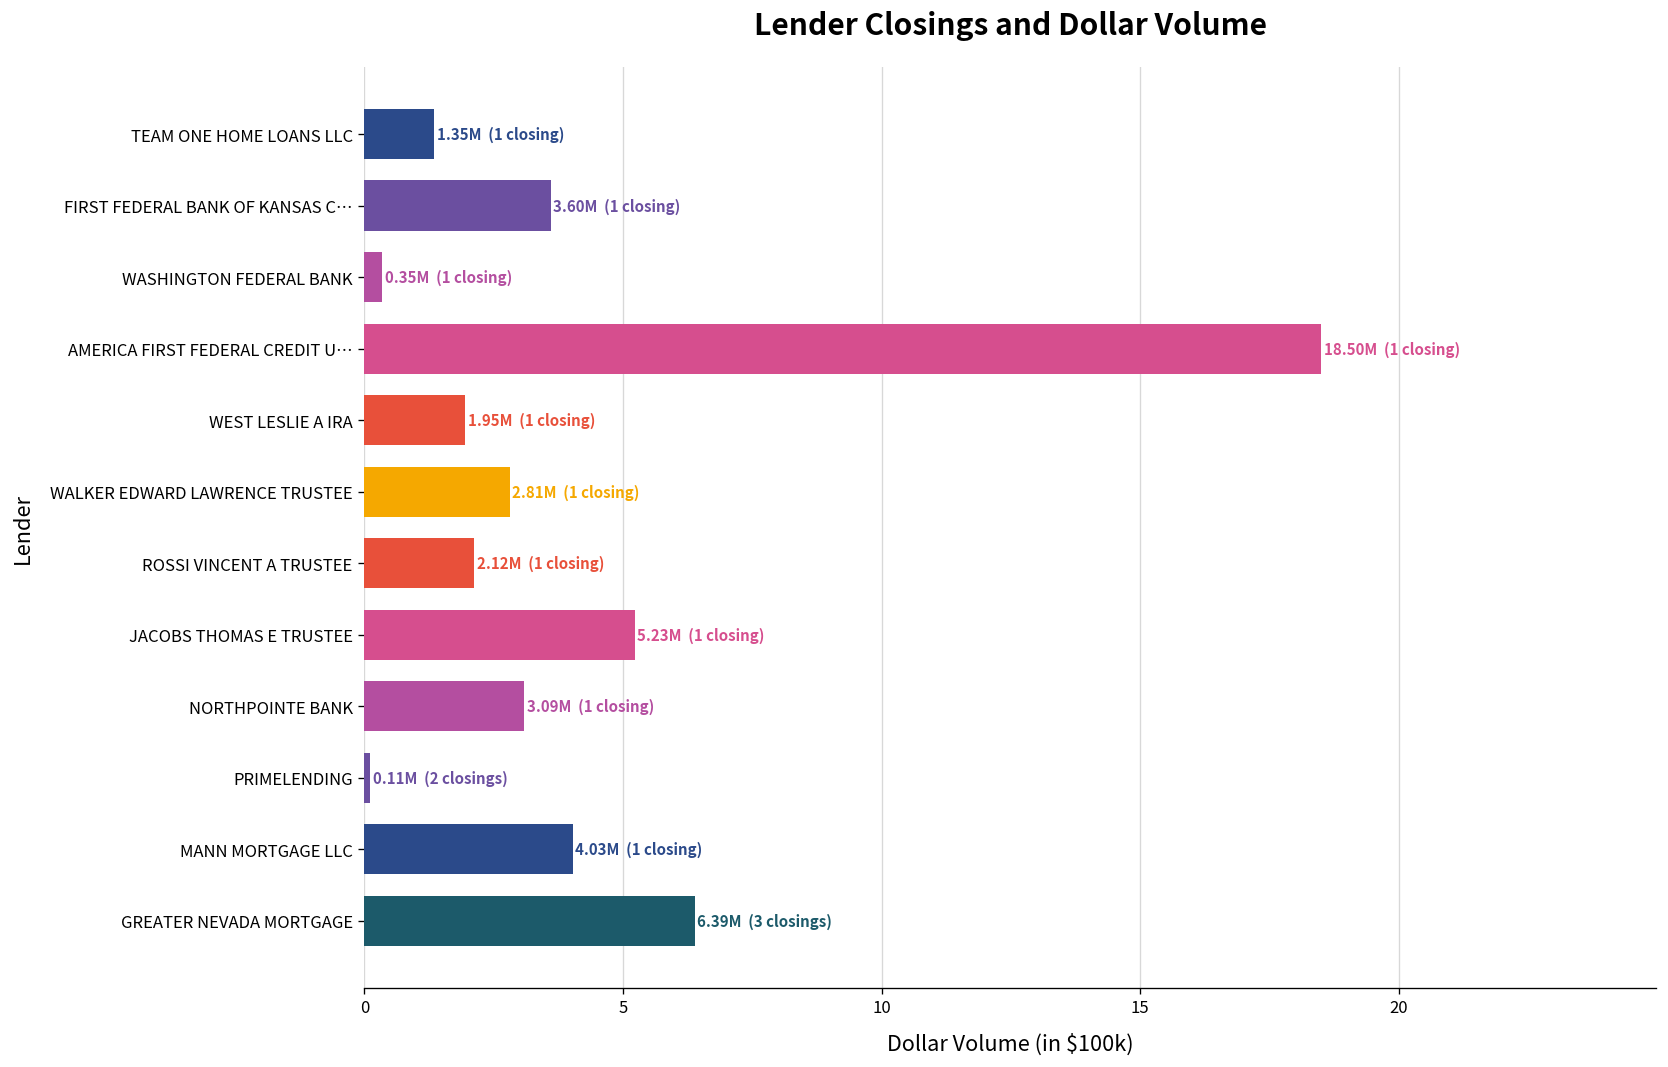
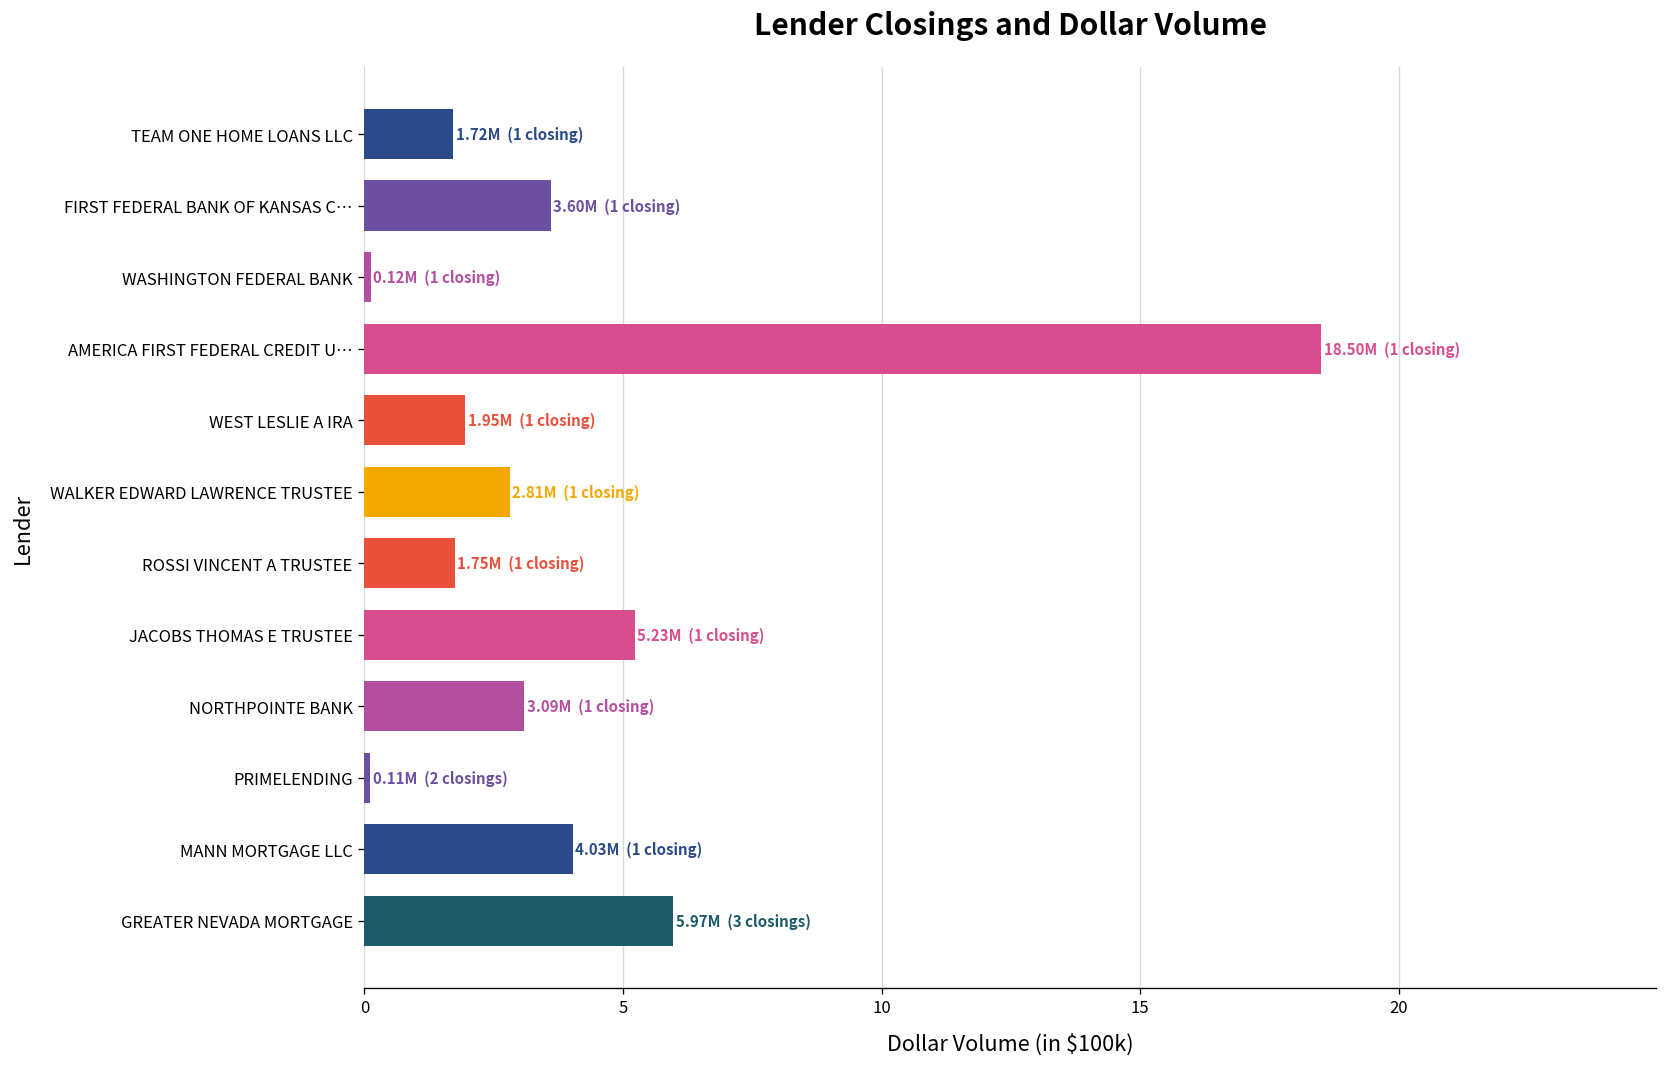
  {
-   "TEAM ONE HOME LOANS LLC": "1.35M",
+   "TEAM ONE HOME LOANS LLC": "1.72M",
    "FIRST FEDERAL BANK OF KANSAS C…": "3.60M",
-   "WASHINGTON FEDERAL BANK": "0.35M",
+   "WASHINGTON FEDERAL BANK": "0.12M",
    "AMERICA FIRST FEDERAL CREDIT U…": "18.50M",
    "WEST LESLIE A IRA": "1.95M",
    "WALKER EDWARD LAWRENCE TRUSTEE": "2.81M",
-   "ROSSI VINCENT A TRUSTEE": "2.12M",
+   "ROSSI VINCENT A TRUSTEE": "1.75M",
    "JACOBS THOMAS E TRUSTEE": "5.23M",
    "NORTHPOINTE BANK": "3.09M",
    "PRIMELENDING": "0.11M",
    "MANN MORTGAGE LLC": "4.03M",
-   "GREATER NEVADA MORTGAGE": "6.39M"
+   "GREATER NEVADA MORTGAGE": "5.97M"
  }
